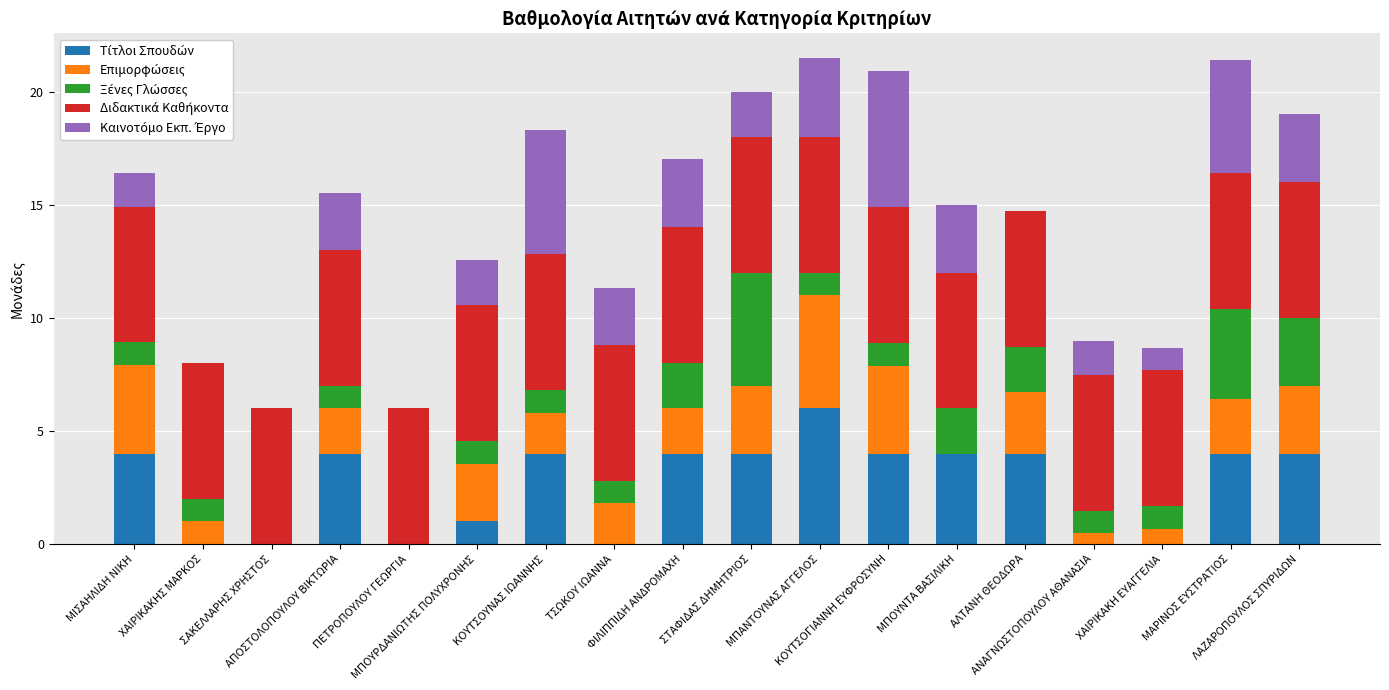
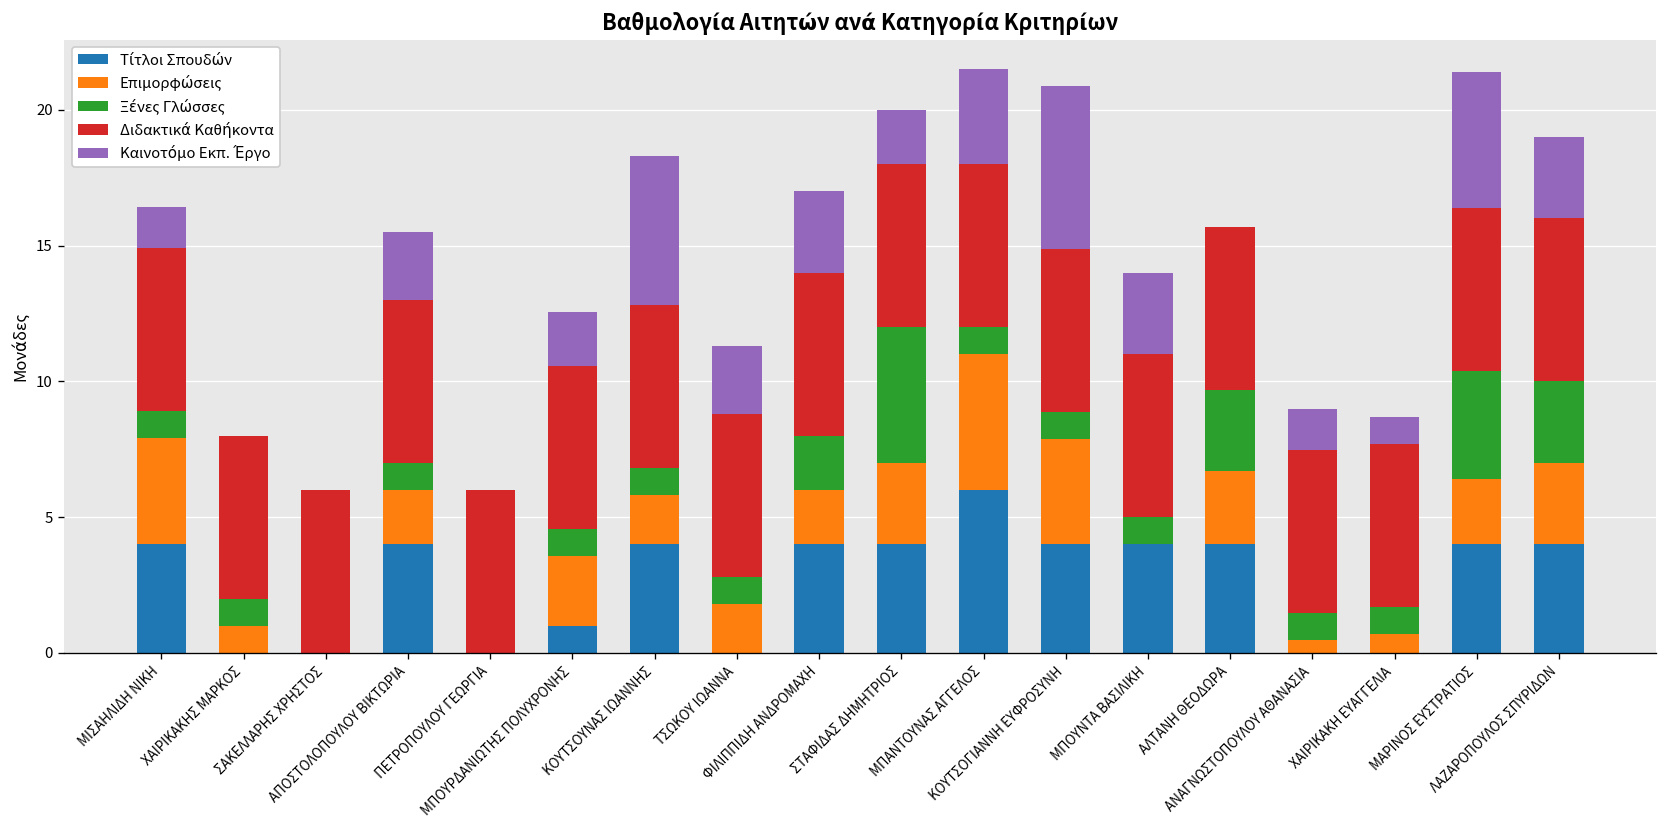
  {
    "Τίτλοι Σπουδών": {
      "ΜΙΣΑΗΛΙΔΗ ΝΙΚΗ": 4,
      "ΧΑΙΡΙΚΑΚΗΣ ΜΑΡΚΟΣ": 0,
      "ΣΑΚΕΛΛΑΡΗΣ ΧΡΗΣΤΟΣ": 0,
      "ΑΠΟΣΤΟΛΟΠΟΥΛΟΥ ΒΙΚΤΩΡΙΑ": 4,
      "ΠΕΤΡΟΠΟΥΛΟΥ ΓΕΩΡΓΙΑ": 0,
      "ΜΠΟΥΡΔΑΝΙΩΤΗΣ ΠΟΛΥΧΡΟΝΗΣ": 1,
      "ΚΟΥΤΣΟΥΝΑΣ ΙΩΑΝΝΗΣ": 4,
      "ΤΣΩΚΟΥ ΙΩΑΝΝΑ": 0,
      "ΦΙΛΙΠΠΙΔΗ ΑΝΔΡΟΜΑΧΗ": 4,
      "ΣΤΑΦΙΔΑΣ ΔΗΜΗΤΡΙΟΣ": 4,
      "ΜΠΑΝΤΟΥΝΑΣ ΑΓΓΕΛΟΣ": 6,
      "ΚΟΥΤΣΟΓΙΑΝΝΗ ΕΥΦΡΟΣΥΝΗ": 4,
      "ΜΠΟΥΝΤΑ ΒΑΣΙΛΙΚΗ": 4,
      "ΑΛΤΑΝΗ ΘΕΟΔΩΡΑ": 4,
      "ΑΝΑΓΝΩΣΤΟΠΟΥΛΟΥ ΑΘΑΝΑΣΙΑ": 0,
      "ΧΑΙΡΙΚΑΚΗ ΕΥΑΓΓΕΛΙΑ": 0,
      "ΜΑΡΙΝΟΣ ΕΥΣΤΡΑΤΙΟΣ": 4,
      "ΛΑΖΑΡΟΠΟΥΛΟΣ ΣΠΥΡΙΔΩΝ": 4
    },
    "Επιμορφώσεις": {
      "ΜΙΣΑΗΛΙΔΗ ΝΙΚΗ": 4,
      "ΧΑΙΡΙΚΑΚΗΣ ΜΑΡΚΟΣ": 1,
      "ΣΑΚΕΛΛΑΡΗΣ ΧΡΗΣΤΟΣ": 0,
      "ΑΠΟΣΤΟΛΟΠΟΥΛΟΥ ΒΙΚΤΩΡΙΑ": 2,
      "ΠΕΤΡΟΠΟΥΛΟΥ ΓΕΩΡΓΙΑ": 0,
      "ΜΠΟΥΡΔΑΝΙΩΤΗΣ ΠΟΛΥΧΡΟΝΗΣ": 2.6,
      "ΚΟΥΤΣΟΥΝΑΣ ΙΩΑΝΝΗΣ": 1.8,
      "ΤΣΩΚΟΥ ΙΩΑΝΝΑ": 1.8,
      "ΦΙΛΙΠΠΙΔΗ ΑΝΔΡΟΜΑΧΗ": 2,
      "ΣΤΑΦΙΔΑΣ ΔΗΜΗΤΡΙΟΣ": 3,
      "ΜΠΑΝΤΟΥΝΑΣ ΑΓΓΕΛΟΣ": 5,
      "ΚΟΥΤΣΟΓΙΑΝΝΗ ΕΥΦΡΟΣΥΝΗ": 4,
      "ΜΠΟΥΝΤΑ ΒΑΣΙΛΙΚΗ": 0,
      "ΑΛΤΑΝΗ ΘΕΟΔΩΡΑ": 2.7,
      "ΑΝΑΓΝΩΣΤΟΠΟΥΛΟΥ ΑΘΑΝΑΣΙΑ": 0.5,
      "ΧΑΙΡΙΚΑΚΗ ΕΥΑΓΓΕΛΙΑ": 0.7,
      "ΜΑΡΙΝΟΣ ΕΥΣΤΡΑΤΙΟΣ": 2.4,
      "ΛΑΖΑΡΟΠΟΥΛΟΣ ΣΠΥΡΙΔΩΝ": 3
    },
    "Ξένες Γλώσσες": {
      "ΜΙΣΑΗΛΙΔΗ ΝΙΚΗ": 1,
      "ΧΑΙΡΙΚΑΚΗΣ ΜΑΡΚΟΣ": 1,
      "ΣΑΚΕΛΛΑΡΗΣ ΧΡΗΣΤΟΣ": 0,
      "ΑΠΟΣΤΟΛΟΠΟΥΛΟΥ ΒΙΚΤΩΡΙΑ": 1,
      "ΠΕΤΡΟΠΟΥΛΟΥ ΓΕΩΡΓΙΑ": 0,
      "ΜΠΟΥΡΔΑΝΙΩΤΗΣ ΠΟΛΥΧΡΟΝΗΣ": 1,
      "ΚΟΥΤΣΟΥΝΑΣ ΙΩΑΝΝΗΣ": 1,
      "ΤΣΩΚΟΥ ΙΩΑΝΝΑ": 1,
      "ΦΙΛΙΠΠΙΔΗ ΑΝΔΡΟΜΑΧΗ": 2,
      "ΣΤΑΦΙΔΑΣ ΔΗΜΗΤΡΙΟΣ": 5,
      "ΜΠΑΝΤΟΥΝΑΣ ΑΓΓΕΛΟΣ": 1,
      "ΚΟΥΤΣΟΓΙΑΝΝΗ ΕΥΦΡΟΣΥΝΗ": 1,
-     "ΜΠΟΥΝΤΑ ΒΑΣΙΛΙΚΗ": 2,
-     "ΑΛΤΑΝΗ ΘΕΟΔΩΡΑ": 2,
+     "ΜΠΟΥΝΤΑ ΒΑΣΙΛΙΚΗ": 1,
+     "ΑΛΤΑΝΗ ΘΕΟΔΩΡΑ": 3,
      "ΑΝΑΓΝΩΣΤΟΠΟΥΛΟΥ ΑΘΑΝΑΣΙΑ": 1,
      "ΧΑΙΡΙΚΑΚΗ ΕΥΑΓΓΕΛΙΑ": 1,
      "ΜΑΡΙΝΟΣ ΕΥΣΤΡΑΤΙΟΣ": 4,
      "ΛΑΖΑΡΟΠΟΥΛΟΣ ΣΠΥΡΙΔΩΝ": 3
    },
    "Διδακτικά Καθήκοντα": {
      "ΜΙΣΑΗΛΙΔΗ ΝΙΚΗ": 6,
      "ΧΑΙΡΙΚΑΚΗΣ ΜΑΡΚΟΣ": 6,
      "ΣΑΚΕΛΛΑΡΗΣ ΧΡΗΣΤΟΣ": 6,
      "ΑΠΟΣΤΟΛΟΠΟΥΛΟΥ ΒΙΚΤΩΡΙΑ": 6,
      "ΠΕΤΡΟΠΟΥΛΟΥ ΓΕΩΡΓΙΑ": 6,
      "ΜΠΟΥΡΔΑΝΙΩΤΗΣ ΠΟΛΥΧΡΟΝΗΣ": 6,
      "ΚΟΥΤΣΟΥΝΑΣ ΙΩΑΝΝΗΣ": 6,
      "ΤΣΩΚΟΥ ΙΩΑΝΝΑ": 6,
      "ΦΙΛΙΠΠΙΔΗ ΑΝΔΡΟΜΑΧΗ": 6,
      "ΣΤΑΦΙΔΑΣ ΔΗΜΗΤΡΙΟΣ": 6,
      "ΜΠΑΝΤΟΥΝΑΣ ΑΓΓΕΛΟΣ": 6,
      "ΚΟΥΤΣΟΓΙΑΝΝΗ ΕΥΦΡΟΣΥΝΗ": 6,
      "ΜΠΟΥΝΤΑ ΒΑΣΙΛΙΚΗ": 6,
      "ΑΛΤΑΝΗ ΘΕΟΔΩΡΑ": 6,
      "ΑΝΑΓΝΩΣΤΟΠΟΥΛΟΥ ΑΘΑΝΑΣΙΑ": 6,
      "ΧΑΙΡΙΚΑΚΗ ΕΥΑΓΓΕΛΙΑ": 6,
      "ΜΑΡΙΝΟΣ ΕΥΣΤΡΑΤΙΟΣ": 6,
      "ΛΑΖΑΡΟΠΟΥΛΟΣ ΣΠΥΡΙΔΩΝ": 6
    },
    "Καινοτόμο Εκπ. Έργο": {
      "ΜΙΣΑΗΛΙΔΗ ΝΙΚΗ": 1.5,
      "ΧΑΙΡΙΚΑΚΗΣ ΜΑΡΚΟΣ": 0,
      "ΣΑΚΕΛΛΑΡΗΣ ΧΡΗΣΤΟΣ": 0,
      "ΑΠΟΣΤΟΛΟΠΟΥΛΟΥ ΒΙΚΤΩΡΙΑ": 2.5,
      "ΠΕΤΡΟΠΟΥΛΟΥ ΓΕΩΡΓΙΑ": 0,
      "ΜΠΟΥΡΔΑΝΙΩΤΗΣ ΠΟΛΥΧΡΟΝΗΣ": 2,
      "ΚΟΥΤΣΟΥΝΑΣ ΙΩΑΝΝΗΣ": 5.5,
      "ΤΣΩΚΟΥ ΙΩΑΝΝΑ": 2.5,
      "ΦΙΛΙΠΠΙΔΗ ΑΝΔΡΟΜΑΧΗ": 3,
      "ΣΤΑΦΙΔΑΣ ΔΗΜΗΤΡΙΟΣ": 2,
      "ΜΠΑΝΤΟΥΝΑΣ ΑΓΓΕΛΟΣ": 3.5,
      "ΚΟΥΤΣΟΓΙΑΝΝΗ ΕΥΦΡΟΣΥΝΗ": 6,
      "ΜΠΟΥΝΤΑ ΒΑΣΙΛΙΚΗ": 3,
      "ΑΛΤΑΝΗ ΘΕΟΔΩΡΑ": 0,
      "ΑΝΑΓΝΩΣΤΟΠΟΥΛΟΥ ΑΘΑΝΑΣΙΑ": 1.5,
      "ΧΑΙΡΙΚΑΚΗ ΕΥΑΓΓΕΛΙΑ": 1,
      "ΜΑΡΙΝΟΣ ΕΥΣΤΡΑΤΙΟΣ": 5,
      "ΛΑΖΑΡΟΠΟΥΛΟΣ ΣΠΥΡΙΔΩΝ": 3
    }
  }
